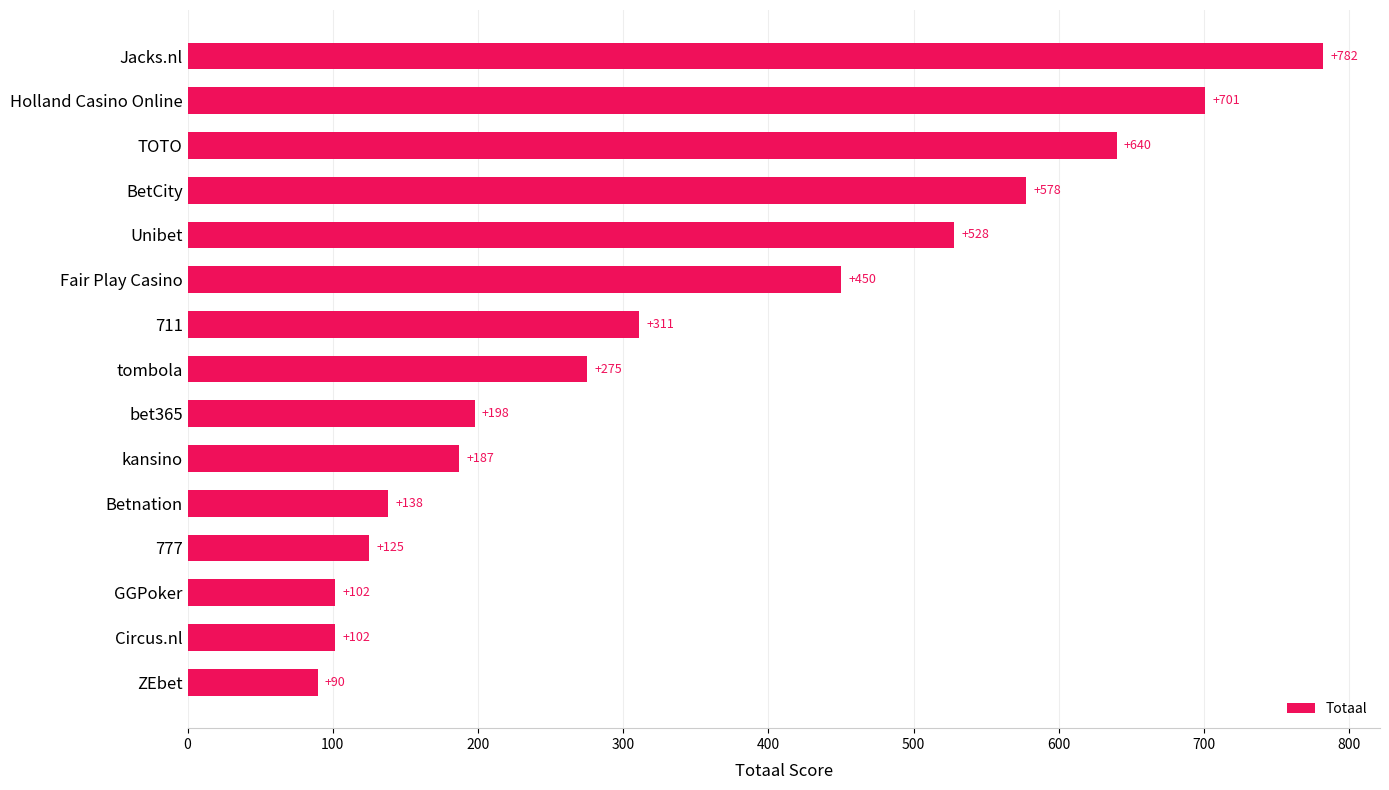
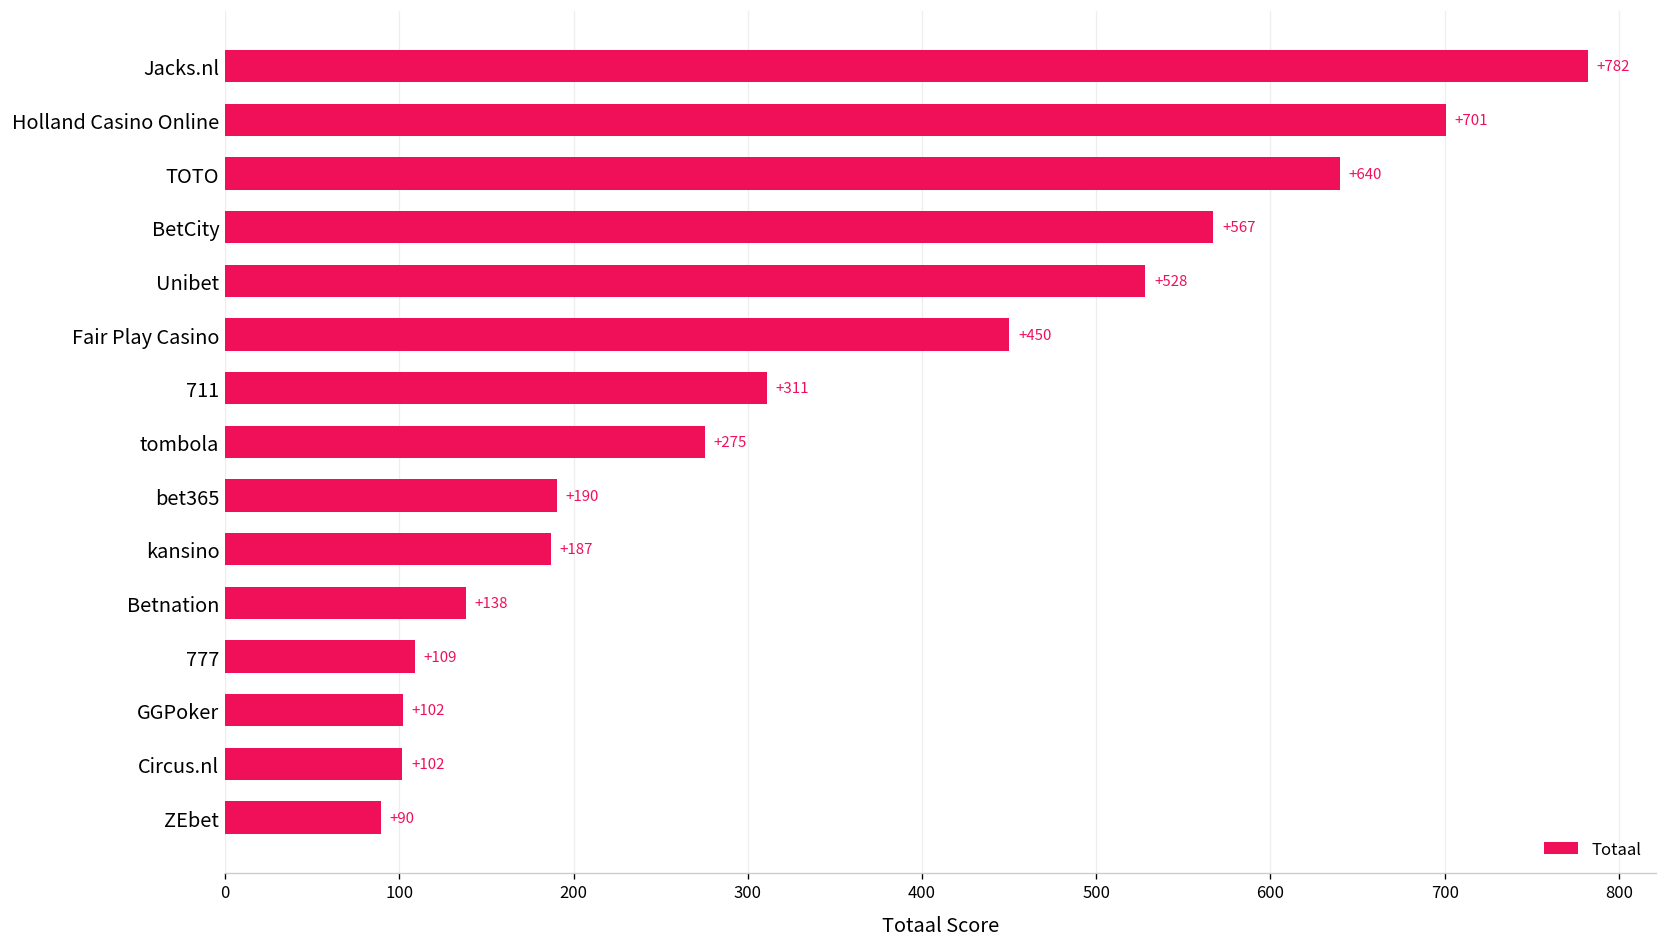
  {
    "Jacks.nl": "+782",
    "Holland Casino Online": "+701",
    "TOTO": "+640",
-   "BetCity": "+578",
+   "BetCity": "+567",
    "Unibet": "+528",
    "Fair Play Casino": "+450",
    "711": "+311",
    "tombola": "+275",
-   "bet365": "+198",
+   "bet365": "+190",
    "kansino": "+187",
    "Betnation": "+138",
-   "777": "+125",
+   "777": "+109",
    "GGPoker": "+102",
    "Circus.nl": "+102",
    "ZEbet": "+90"
  }
